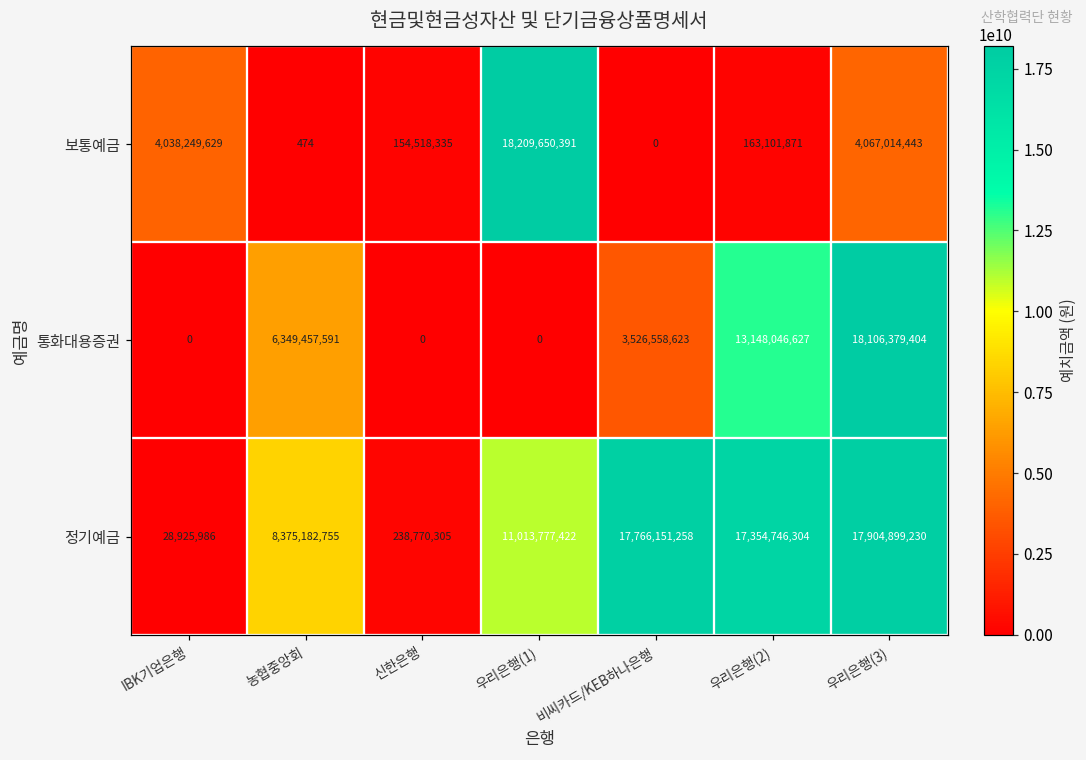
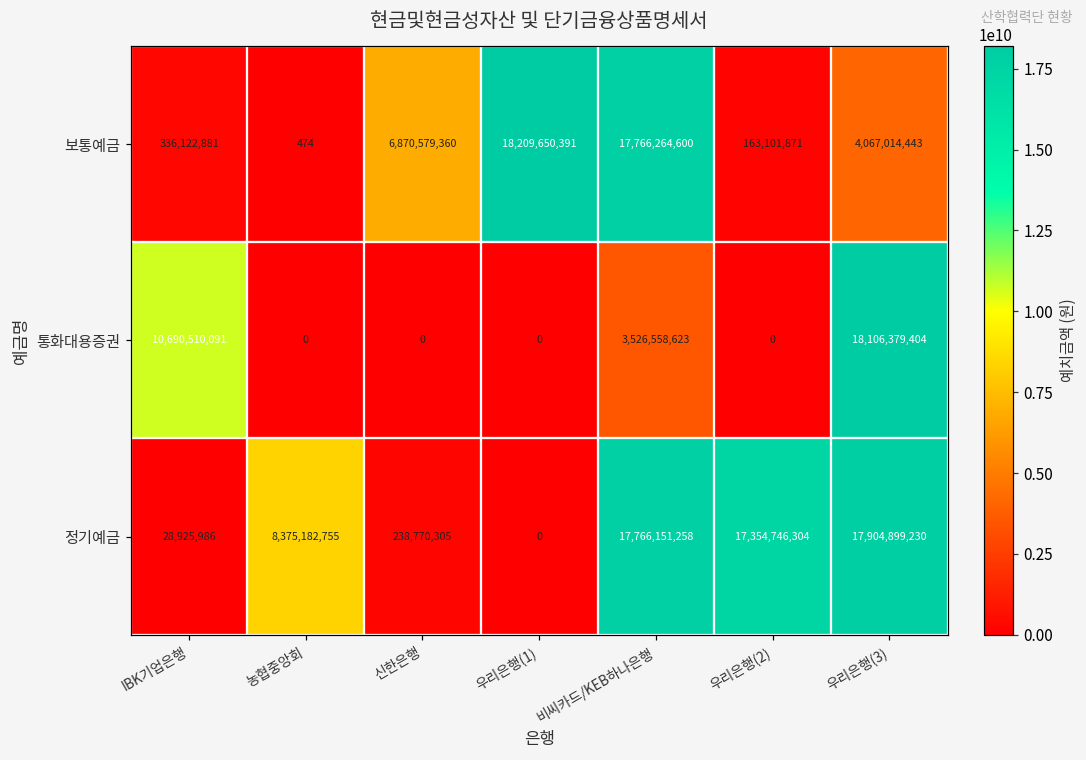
  {
    "보통예금": {
-     "IBK기업은행": "4,038,249,629",
+     "IBK기업은행": "336,122,881",
      "농협중앙회": "474",
-     "신한은행": "154,518,335",
+     "신한은행": "6,870,579,360",
      "우리은행(1)": "18,209,650,391",
-     "비씨카드/KEB하나은행": "0",
+     "비씨카드/KEB하나은행": "17,766,264,600",
      "우리은행(2)": "163,101,871",
      "우리은행(3)": "4,067,014,443"
    },
    "통화대용증권": {
-     "IBK기업은행": "0",
-     "농협중앙회": "6,349,457,591",
+     "IBK기업은행": "10,690,510,091",
+     "농협중앙회": "0",
      "신한은행": "0",
      "우리은행(1)": "0",
      "비씨카드/KEB하나은행": "3,526,558,623",
-     "우리은행(2)": "13,148,046,627",
+     "우리은행(2)": "0",
      "우리은행(3)": "18,106,379,404"
    },
    "정기예금": {
      "IBK기업은행": "28,925,986",
      "농협중앙회": "8,375,182,755",
      "신한은행": "238,770,305",
-     "우리은행(1)": "11,013,777,422",
+     "우리은행(1)": "0",
      "비씨카드/KEB하나은행": "17,766,151,258",
      "우리은행(2)": "17,354,746,304",
      "우리은행(3)": "17,904,899,230"
    }
  }
